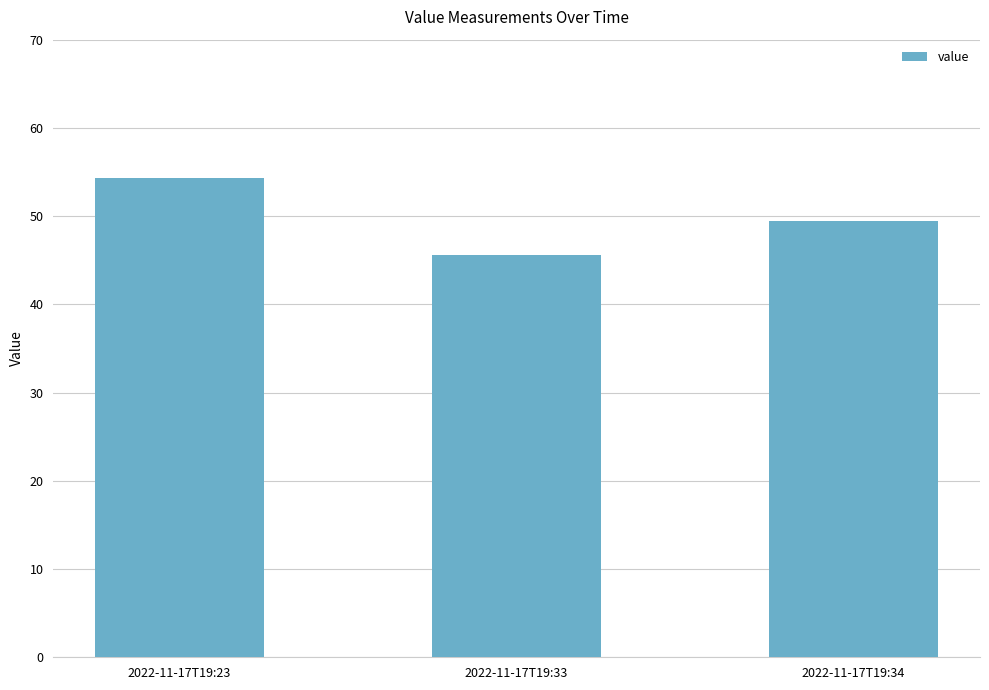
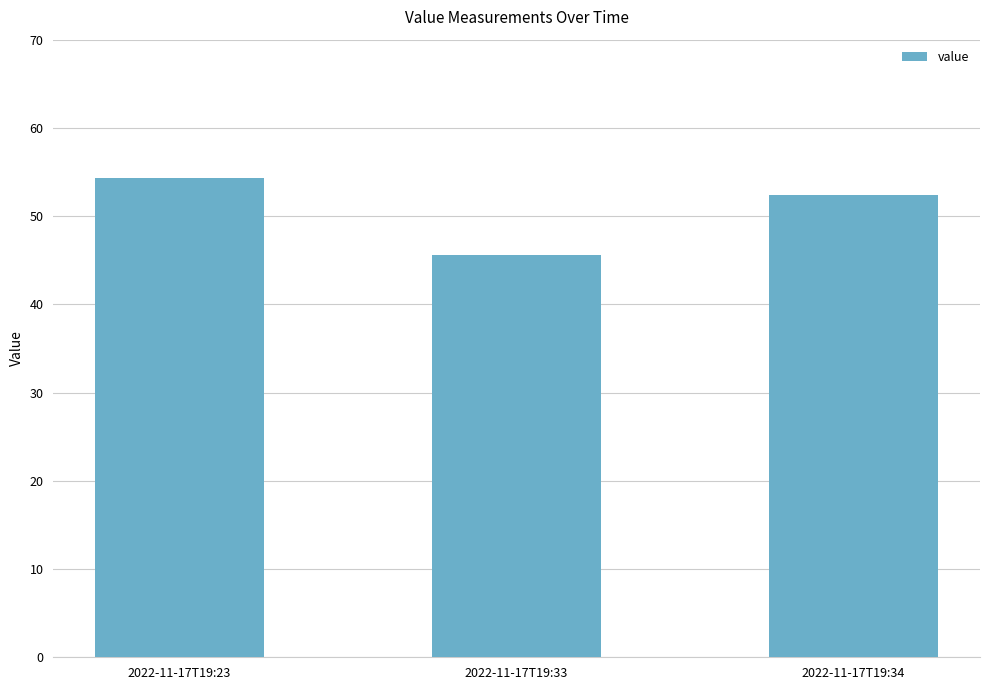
  {
    "2022-11-17T19:23": 54,
    "2022-11-17T19:33": 46,
-   "2022-11-17T19:34": 49
+   "2022-11-17T19:34": 52
  }
